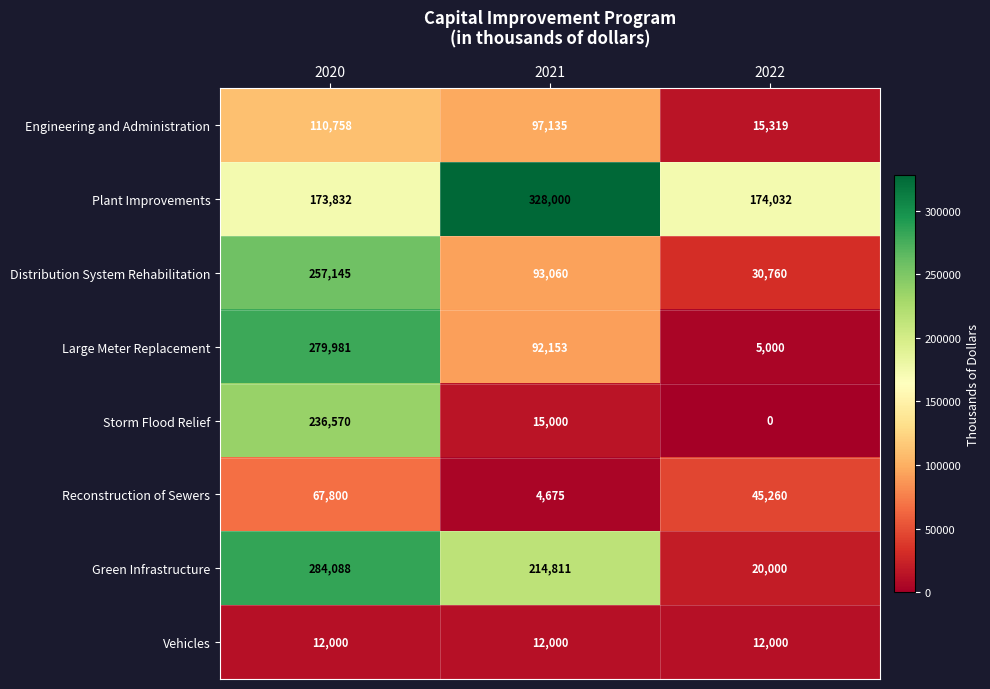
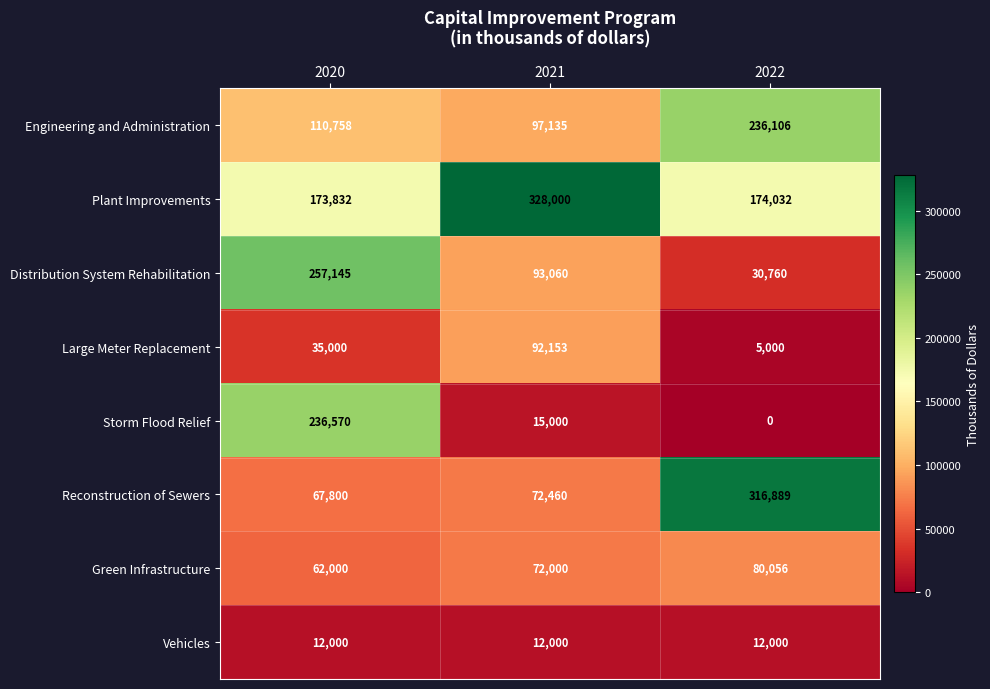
  {
    "Engineering and Administration": {
      "2020": "110,758",
      "2021": "97,135",
-     "2022": "15,319"
+     "2022": "236,106"
    },
    "Plant Improvements": {
      "2020": "173,832",
      "2021": "328,000",
      "2022": "174,032"
    },
    "Distribution System Rehabilitation": {
      "2020": "257,145",
      "2021": "93,060",
      "2022": "30,760"
    },
    "Large Meter Replacement": {
-     "2020": "279,981",
+     "2020": "35,000",
      "2021": "92,153",
      "2022": "5,000"
    },
    "Storm Flood Relief": {
      "2020": "236,570",
      "2021": "15,000",
      "2022": "0"
    },
    "Reconstruction of Sewers": {
      "2020": "67,800",
-     "2021": "4,675",
-     "2022": "45,260"
+     "2021": "72,460",
+     "2022": "316,889"
    },
    "Green Infrastructure": {
-     "2020": "284,088",
-     "2021": "214,811",
-     "2022": "20,000"
+     "2020": "62,000",
+     "2021": "72,000",
+     "2022": "80,056"
    },
    "Vehicles": {
      "2020": "12,000",
      "2021": "12,000",
      "2022": "12,000"
    }
  }
